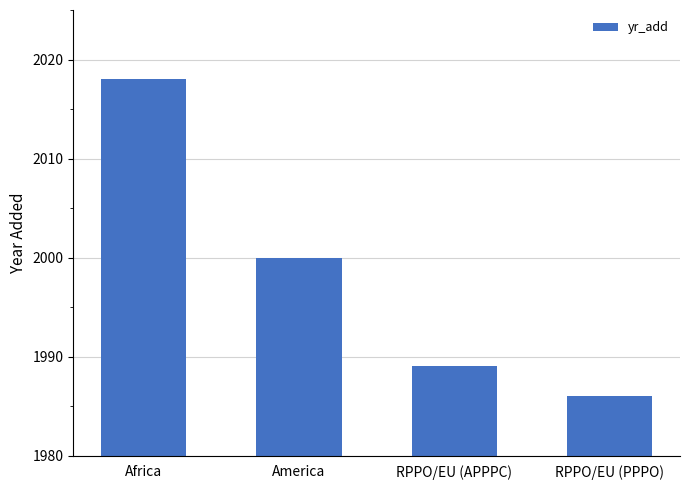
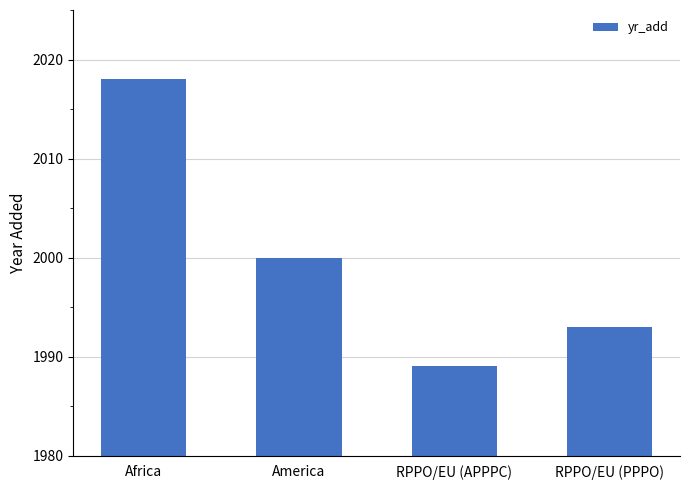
  {
    "Africa": 2018,
    "America": 2000,
    "RPPO/EU (APPPC)": 1989,
-   "RPPO/EU (PPPO)": 1986
+   "RPPO/EU (PPPO)": 1993
  }
